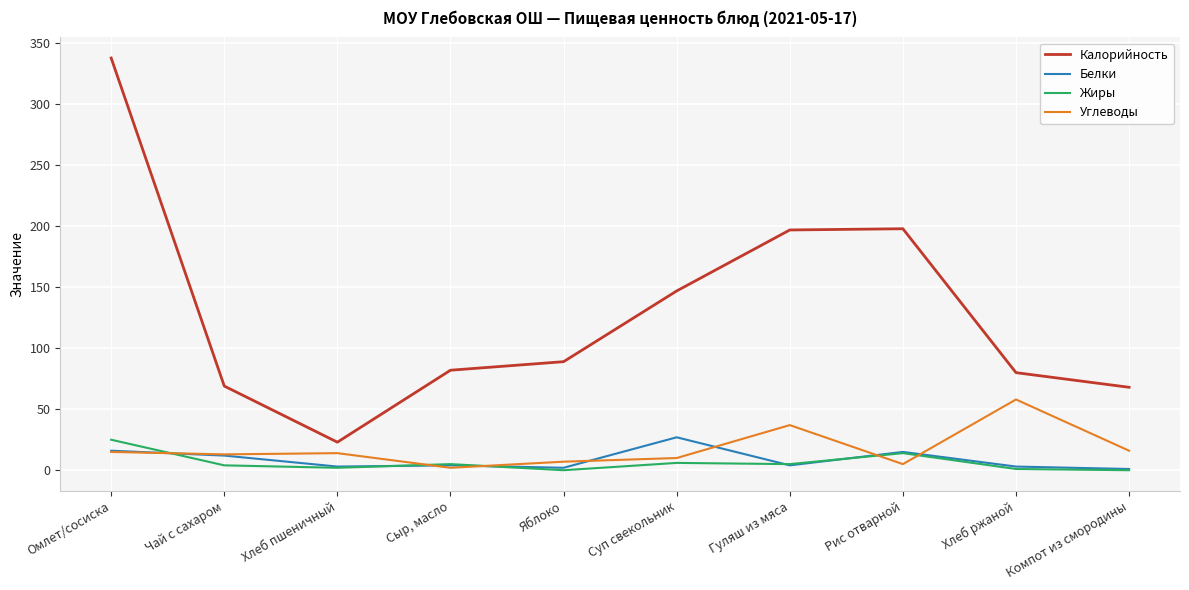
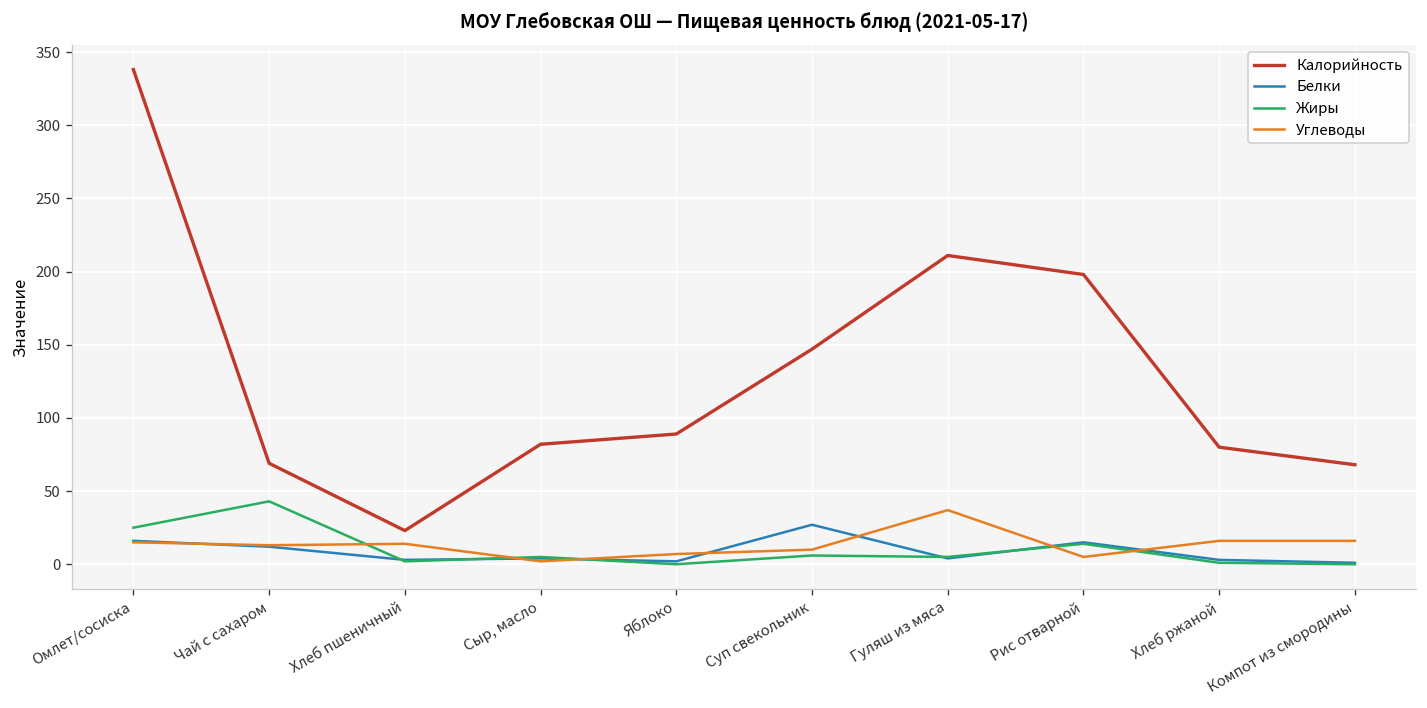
  {
    "Калорийность": {
      "Омлет/сосиска": 338,
      "Чай с сахаром": 69,
      "Хлеб пшеничный": 23,
      "Сыр, масло": 82,
      "Яблоко": 89,
      "Суп свекольник": 147,
-     "Гуляш из мяса": 197,
+     "Гуляш из мяса": 211,
      "Рис отварной": 198,
      "Хлеб ржаной": 80,
      "Компот из смородины": 68
    },
    "Белки": {
      "Суп свекольник": 27
    },
    "Жиры": {
      "Омлет/сосиска": 25,
-     "Чай с сахаром": 4,
+     "Чай с сахаром": 43,
      "Суп свекольник": 6
    },
    "Углеводы": {
      "Хлеб пшеничный": 14,
      "Яблоко": 7,
      "Суп свекольник": 10,
      "Гуляш из мяса": 37,
      "Рис отварной": 5,
-     "Хлеб ржаной": 58,
+     "Хлеб ржаной": 16,
      "Компот из смородины": 16
    }
  }
